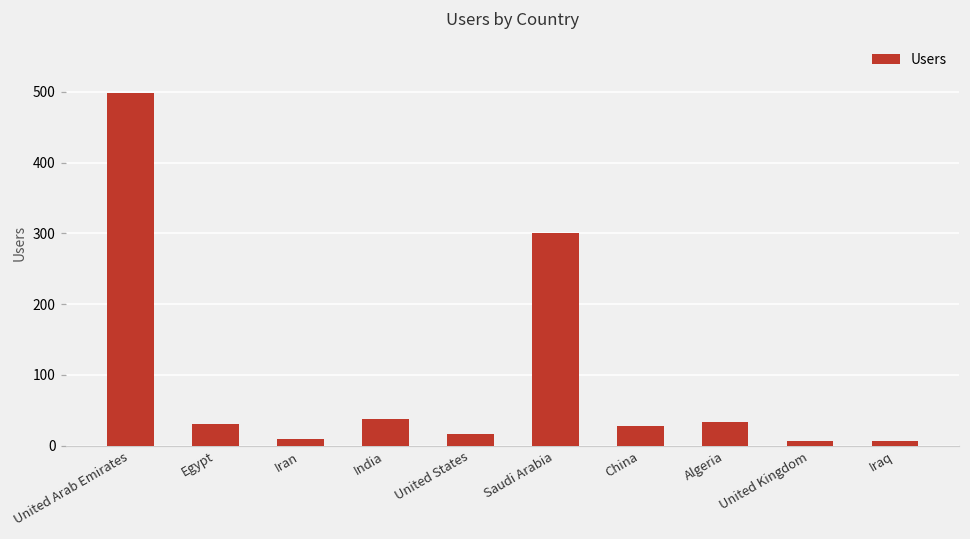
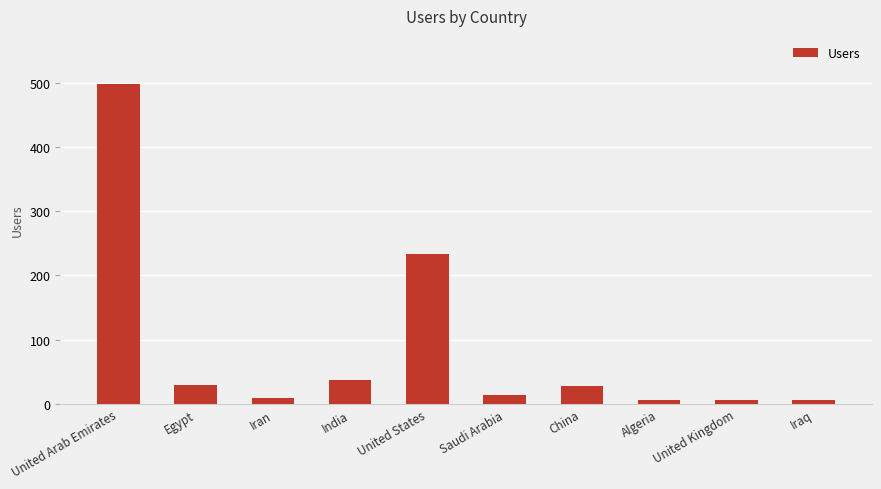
  {
    "United Arab Emirates": 500,
    "Egypt": 30,
    "Iran": 10,
    "India": 40,
-   "United States": 20,
-   "Saudi Arabia": 300,
+   "United States": 230,
+   "Saudi Arabia": 10,
    "China": 30,
-   "Algeria": 30,
+   "Algeria": 10,
    "United Kingdom": 10,
    "Iraq": 10
  }
